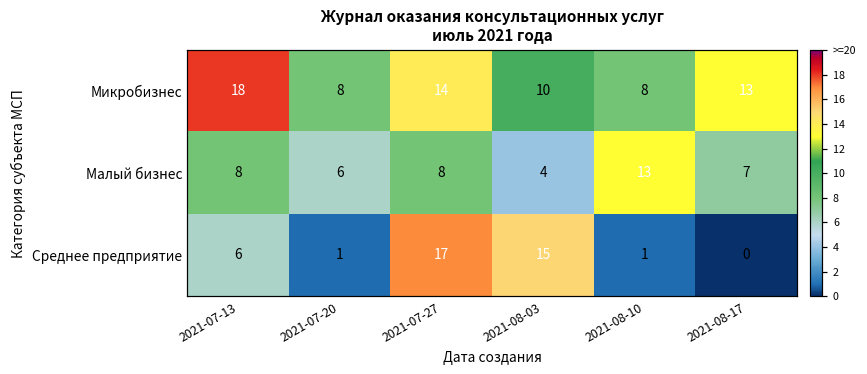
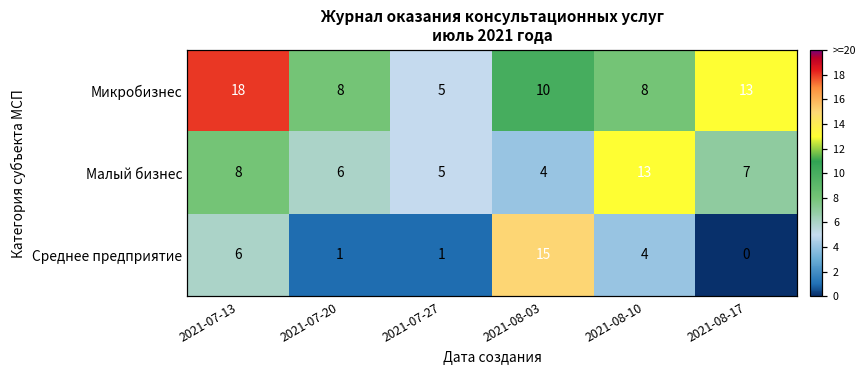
  {
    "Микробизнес": {
      "2021-07-13": 18,
      "2021-07-20": 8,
-     "2021-07-27": 14,
+     "2021-07-27": 5,
      "2021-08-03": 10,
      "2021-08-10": 8,
      "2021-08-17": 13
    },
    "Малый бизнес": {
      "2021-07-13": 8,
      "2021-07-20": 6,
-     "2021-07-27": 8,
+     "2021-07-27": 5,
      "2021-08-03": 4,
      "2021-08-10": 13,
      "2021-08-17": 7
    },
    "Среднее предприятие": {
      "2021-07-13": 6,
      "2021-07-20": 1,
-     "2021-07-27": 17,
+     "2021-07-27": 1,
      "2021-08-03": 15,
-     "2021-08-10": 1,
+     "2021-08-10": 4,
      "2021-08-17": 0
    }
  }
